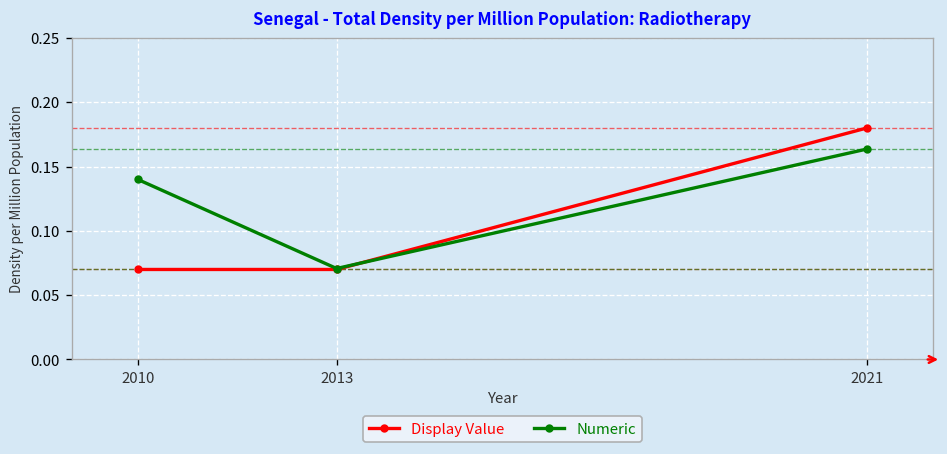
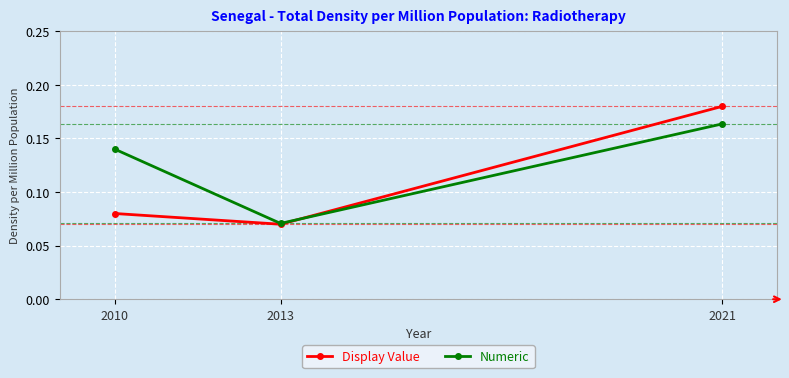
  {
    "Display Value": {
-     "2010": 0.07,
+     "2010": 0.08,
      "2021": 0.18
    },
    "Numeric": {
      "2010": 0.14,
      "2021": 0.164
    }
  }
